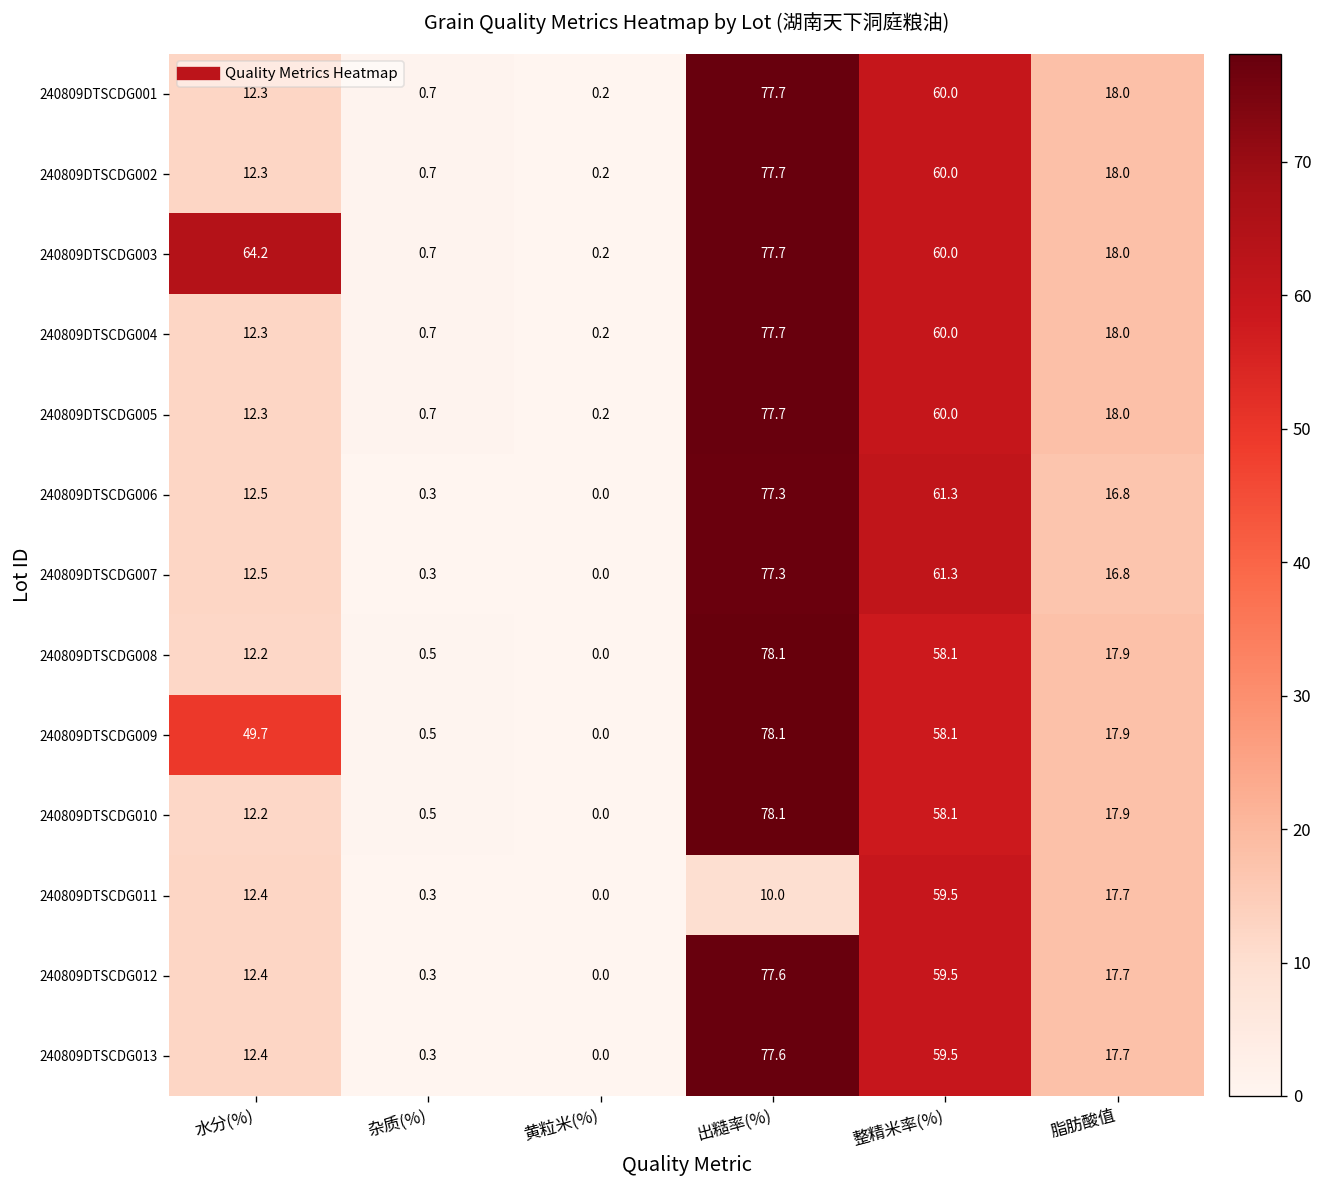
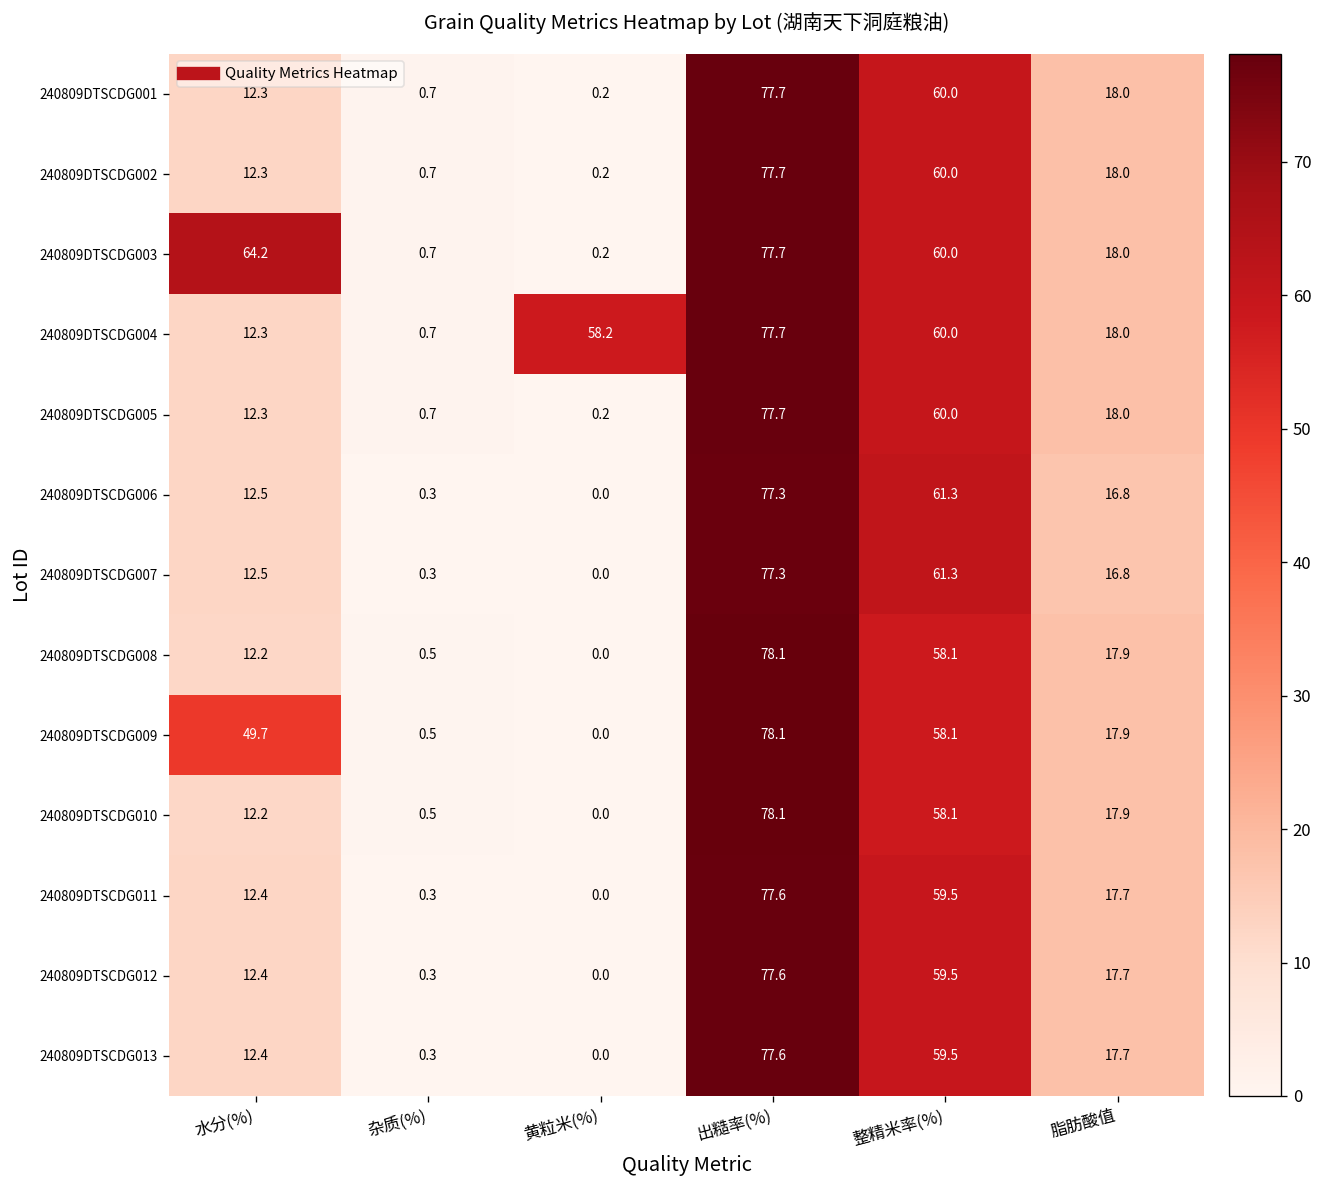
  {
    "240809DTSCDG001": {
      "杂质(%)": 0.7,
      "黄粒米(%)": 0.2,
      "出糙率(%)": 77.7,
      "整精米率(%)": 60.0,
      "脂肪酸值": 18.0
    },
    "240809DTSCDG002": {
      "水分(%)": 12.3,
      "杂质(%)": 0.7,
      "黄粒米(%)": 0.2,
      "出糙率(%)": 77.7,
      "整精米率(%)": 60.0,
      "脂肪酸值": 18.0
    },
    "240809DTSCDG003": {
      "水分(%)": 64.2,
      "杂质(%)": 0.7,
      "黄粒米(%)": 0.2,
      "出糙率(%)": 77.7,
      "整精米率(%)": 60.0,
      "脂肪酸值": 18.0
    },
    "240809DTSCDG004": {
      "水分(%)": 12.3,
      "杂质(%)": 0.7,
-     "黄粒米(%)": 0.2,
+     "黄粒米(%)": 58.2,
      "出糙率(%)": 77.7,
      "整精米率(%)": 60.0,
      "脂肪酸值": 18.0
    },
    "240809DTSCDG005": {
      "水分(%)": 12.3,
      "杂质(%)": 0.7,
      "黄粒米(%)": 0.2,
      "出糙率(%)": 77.7,
      "整精米率(%)": 60.0,
      "脂肪酸值": 18.0
    },
    "240809DTSCDG006": {
      "水分(%)": 12.5,
      "杂质(%)": 0.3,
      "黄粒米(%)": 0.0,
      "出糙率(%)": 77.3,
      "整精米率(%)": 61.3,
      "脂肪酸值": 16.8
    },
    "240809DTSCDG007": {
      "水分(%)": 12.5,
      "杂质(%)": 0.3,
      "黄粒米(%)": 0.0,
      "出糙率(%)": 77.3,
      "整精米率(%)": 61.3,
      "脂肪酸值": 16.8
    },
    "240809DTSCDG008": {
      "水分(%)": 12.2,
      "杂质(%)": 0.5,
      "黄粒米(%)": 0.0,
      "出糙率(%)": 78.1,
      "整精米率(%)": 58.1,
      "脂肪酸值": 17.9
    },
    "240809DTSCDG009": {
      "水分(%)": 49.7,
      "杂质(%)": 0.5,
      "黄粒米(%)": 0.0,
      "出糙率(%)": 78.1,
      "整精米率(%)": 58.1,
      "脂肪酸值": 17.9
    },
    "240809DTSCDG010": {
      "水分(%)": 12.2,
      "杂质(%)": 0.5,
      "黄粒米(%)": 0.0,
      "出糙率(%)": 78.1,
      "整精米率(%)": 58.1,
      "脂肪酸值": 17.9
    },
    "240809DTSCDG011": {
      "水分(%)": 12.4,
      "杂质(%)": 0.3,
      "黄粒米(%)": 0.0,
-     "出糙率(%)": 10.0,
+     "出糙率(%)": 77.6,
      "整精米率(%)": 59.5,
      "脂肪酸值": 17.7
    },
    "240809DTSCDG012": {
      "水分(%)": 12.4,
      "杂质(%)": 0.3,
      "黄粒米(%)": 0.0,
      "出糙率(%)": 77.6,
      "整精米率(%)": 59.5,
      "脂肪酸值": 17.7
    },
    "240809DTSCDG013": {
      "水分(%)": 12.4,
      "杂质(%)": 0.3,
      "黄粒米(%)": 0.0,
      "出糙率(%)": 77.6,
      "整精米率(%)": 59.5,
      "脂肪酸值": 17.7
    }
  }
